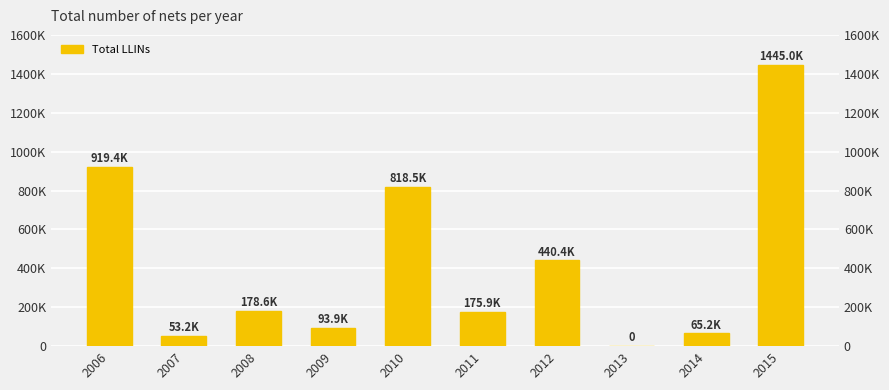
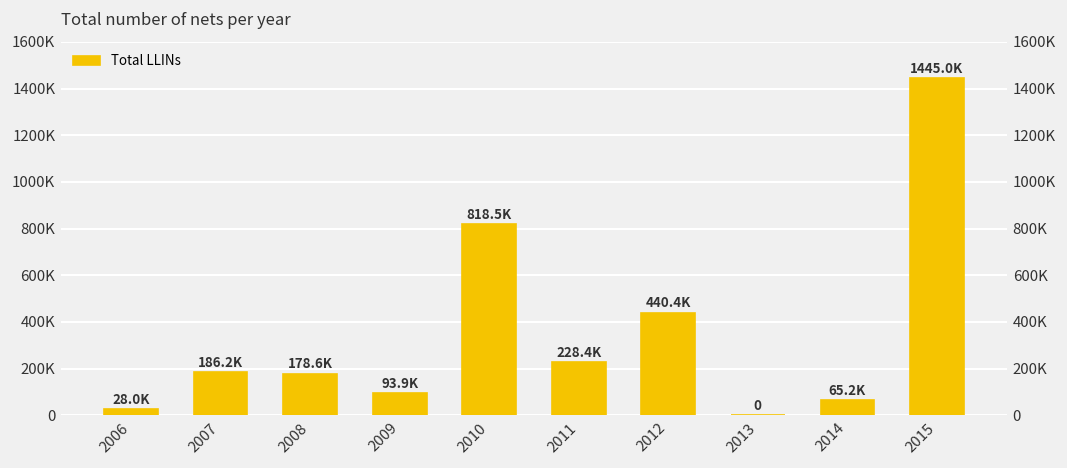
  {
-   "2006": "919.4K",
-   "2007": "53.2K",
+   "2006": "28.0K",
+   "2007": "186.2K",
    "2008": "178.6K",
    "2009": "93.9K",
    "2010": "818.5K",
-   "2011": "175.9K",
+   "2011": "228.4K",
    "2012": "440.4K",
    "2013": "0",
    "2014": "65.2K",
    "2015": "1445.0K"
  }
